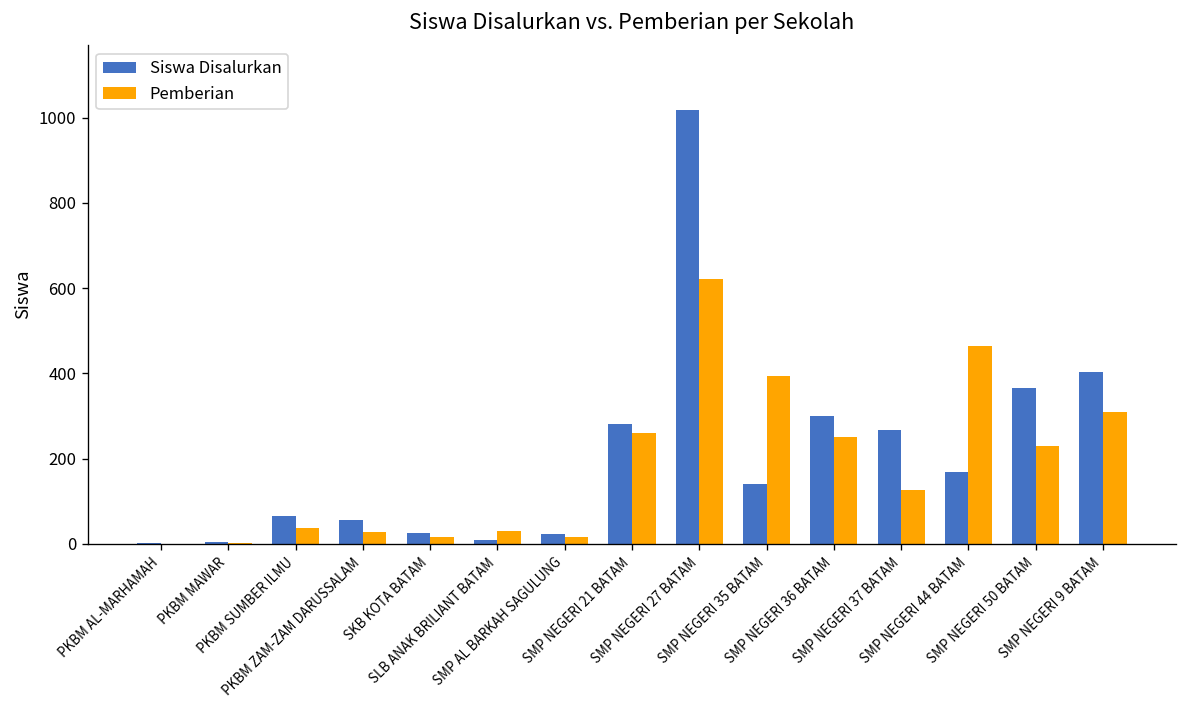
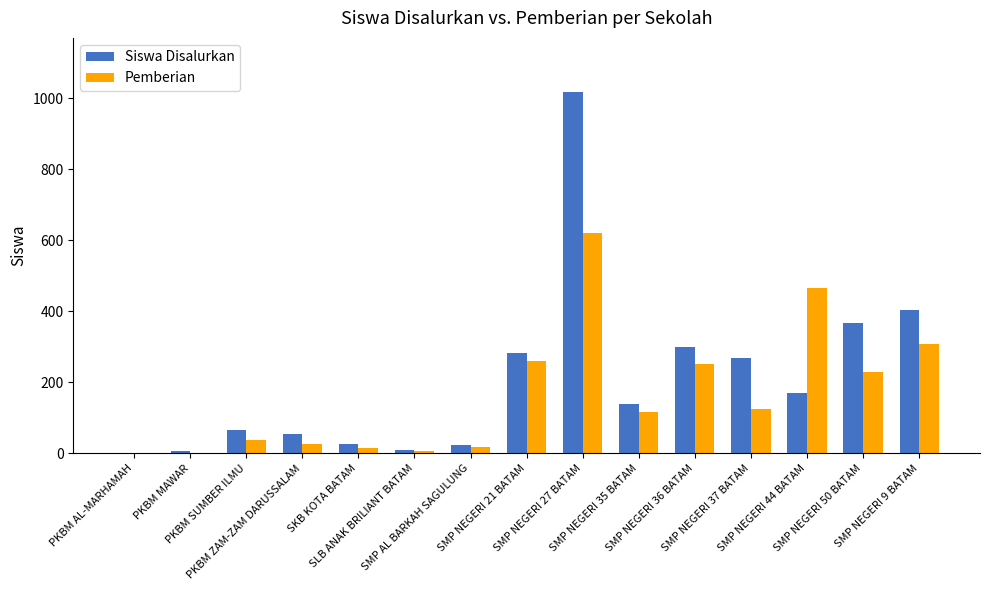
  {
    "Siswa Disalurkan": {
      "PKBM SUMBER ILMU": 70,
      "PKBM ZAM-ZAM DARUSSALAM": 60,
      "SKB KOTA BATAM": 30,
      "SLB ANAK BRILIANT BATAM": 10,
      "SMP AL BARKAH SAGULUNG": 20,
      "SMP NEGERI 21 BATAM": 280,
      "SMP NEGERI 27 BATAM": 1020,
      "SMP NEGERI 35 BATAM": 140,
      "SMP NEGERI 36 BATAM": 300,
      "SMP NEGERI 37 BATAM": 270,
      "SMP NEGERI 44 BATAM": 170,
      "SMP NEGERI 50 BATAM": 370,
      "SMP NEGERI 9 BATAM": 400
    },
    "Pemberian": {
      "PKBM AL-MARHAMAH": 0,
      "PKBM SUMBER ILMU": 40,
      "PKBM ZAM-ZAM DARUSSALAM": 30,
      "SKB KOTA BATAM": 20,
-     "SLB ANAK BRILIANT BATAM": 30,
+     "SLB ANAK BRILIANT BATAM": 10,
      "SMP AL BARKAH SAGULUNG": 20,
      "SMP NEGERI 21 BATAM": 260,
      "SMP NEGERI 27 BATAM": 620,
-     "SMP NEGERI 35 BATAM": 390,
+     "SMP NEGERI 35 BATAM": 120,
      "SMP NEGERI 36 BATAM": 250,
      "SMP NEGERI 37 BATAM": 130,
      "SMP NEGERI 44 BATAM": 460,
      "SMP NEGERI 50 BATAM": 230,
      "SMP NEGERI 9 BATAM": 310
    }
  }
